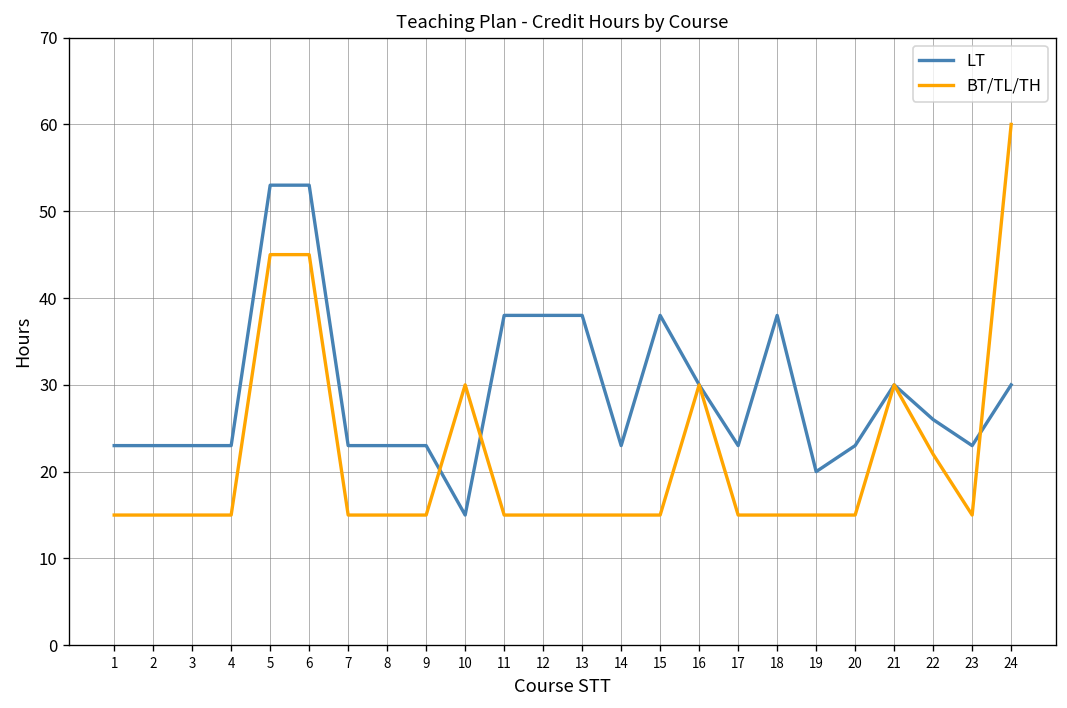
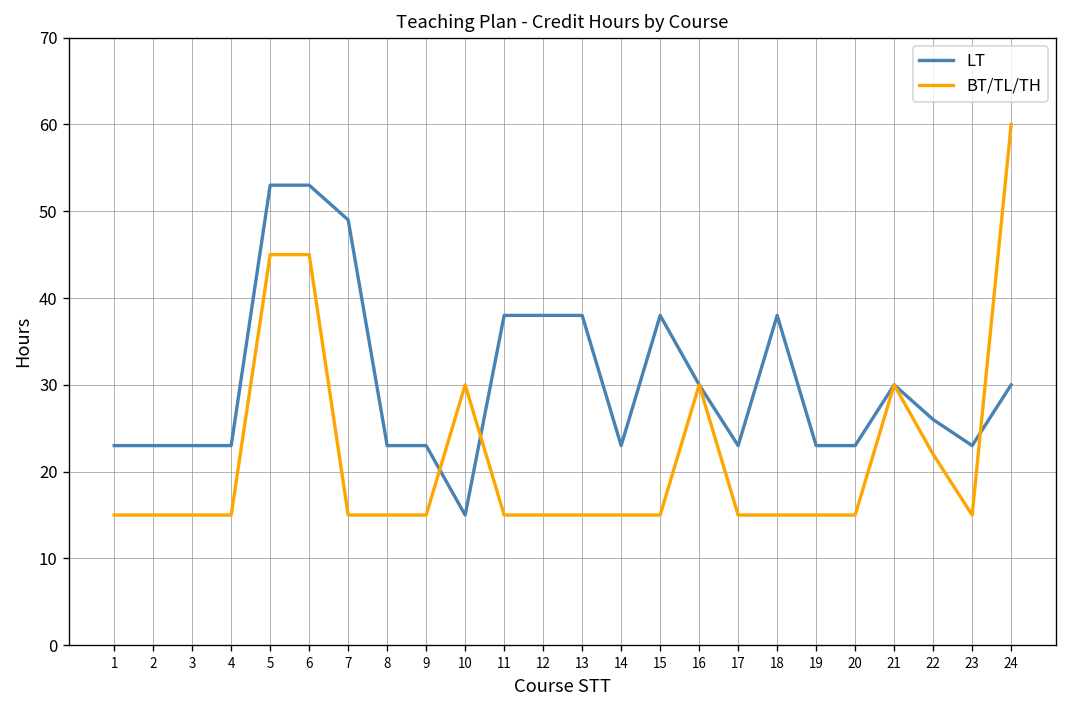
  {
    "LT": {
      "1": 23,
      "2": 23,
      "3": 23,
      "4": 23,
      "5": 53,
      "6": 53,
-     "7": 23,
+     "7": 49,
      "8": 23,
      "9": 23,
      "10": 15,
      "11": 38,
      "12": 38,
      "13": 38,
      "14": 23,
      "15": 38,
      "17": 23,
      "18": 38,
-     "19": 20,
+     "19": 23,
      "20": 23,
      "22": 26,
      "23": 23,
      "24": 30
    },
    "BT/TL/TH": {
      "1": 15,
      "2": 15,
      "3": 15,
      "4": 15,
      "5": 45,
      "6": 45,
      "7": 15,
      "8": 15,
      "9": 15,
      "10": 30,
      "11": 15,
      "12": 15,
      "13": 15,
      "14": 15,
      "15": 15,
      "17": 15,
      "18": 15,
      "19": 15,
      "20": 15,
      "22": 22,
      "23": 15,
      "24": 60
    }
  }
